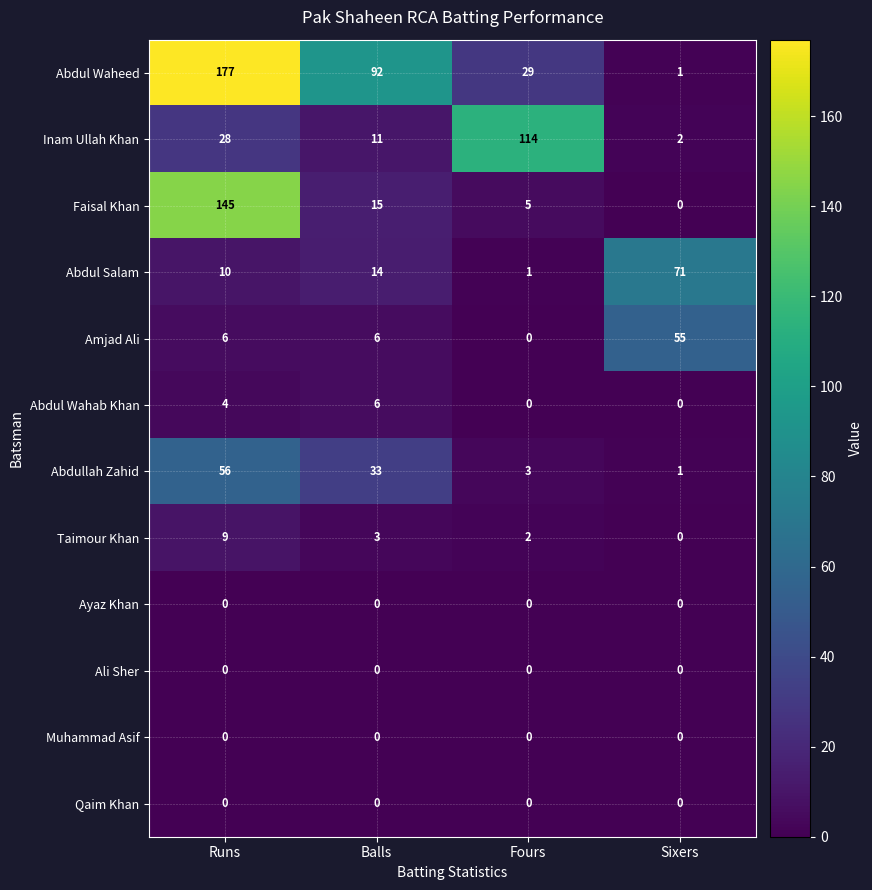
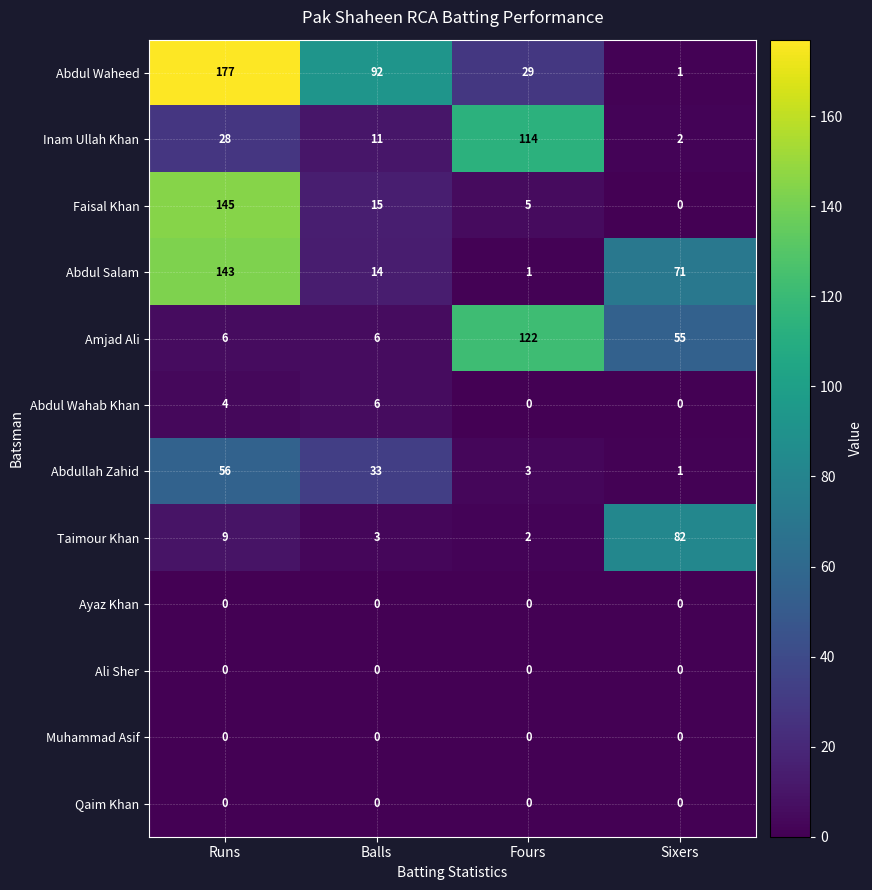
  {
    "Abdul Waheed": {
      "Runs": 177,
      "Balls": 92,
      "Fours": 29,
      "Sixers": 1
    },
    "Inam Ullah Khan": {
      "Runs": 28,
      "Balls": 11,
      "Fours": 114,
      "Sixers": 2
    },
    "Faisal Khan": {
      "Runs": 145,
      "Balls": 15,
      "Fours": 5,
      "Sixers": 0
    },
    "Abdul Salam": {
-     "Runs": 10,
+     "Runs": 143,
      "Balls": 14,
      "Fours": 1,
      "Sixers": 71
    },
    "Amjad Ali": {
      "Runs": 6,
      "Balls": 6,
-     "Fours": 0,
+     "Fours": 122,
      "Sixers": 55
    },
    "Abdul Wahab Khan": {
      "Runs": 4,
      "Balls": 6,
      "Fours": 0,
      "Sixers": 0
    },
    "Abdullah Zahid": {
      "Runs": 56,
      "Balls": 33,
      "Fours": 3,
      "Sixers": 1
    },
    "Taimour Khan": {
      "Runs": 9,
      "Balls": 3,
      "Fours": 2,
-     "Sixers": 0
+     "Sixers": 82
    },
    "Ayaz Khan": {
      "Runs": 0,
      "Balls": 0,
      "Fours": 0,
      "Sixers": 0
    },
    "Ali Sher": {
      "Runs": 0,
      "Balls": 0,
      "Fours": 0,
      "Sixers": 0
    },
    "Muhammad Asif": {
      "Runs": 0,
      "Balls": 0,
      "Fours": 0,
      "Sixers": 0
    },
    "Qaim Khan": {
      "Runs": 0,
      "Balls": 0,
      "Fours": 0,
      "Sixers": 0
    }
  }
